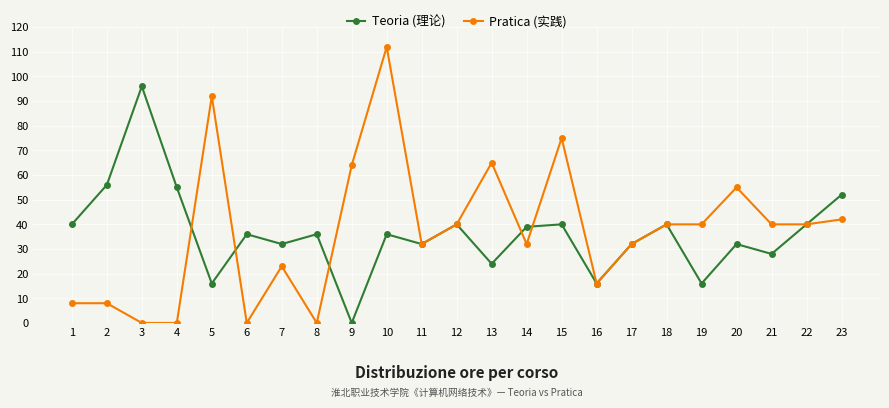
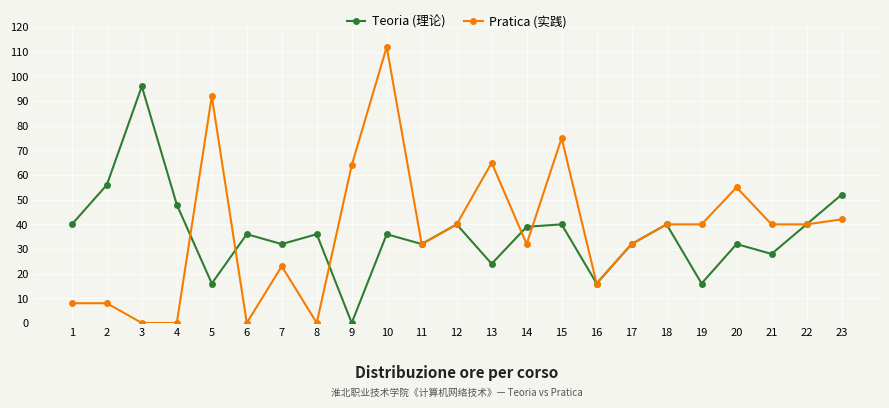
  {
    "Teoria (理论)": {
      "1": 40,
      "2": 56,
      "3": 96,
-     "4": 55,
+     "4": 48,
      "5": 16,
      "6": 36,
      "7": 32,
      "8": 36,
      "9": 0,
      "10": 36,
      "13": 24,
      "14": 39,
      "15": 40,
      "19": 16,
      "20": 32,
      "21": 28,
      "23": 52
    },
    "Pratica (实践)": {
      "1": 8,
      "2": 8,
      "3": 0,
      "4": 0,
      "5": 92,
      "6": 0,
      "7": 23,
      "8": 0,
      "9": 64,
      "10": 112,
      "13": 65,
      "14": 32,
      "15": 75,
      "19": 40,
      "20": 55,
      "21": 40,
      "23": 42
    }
  }
